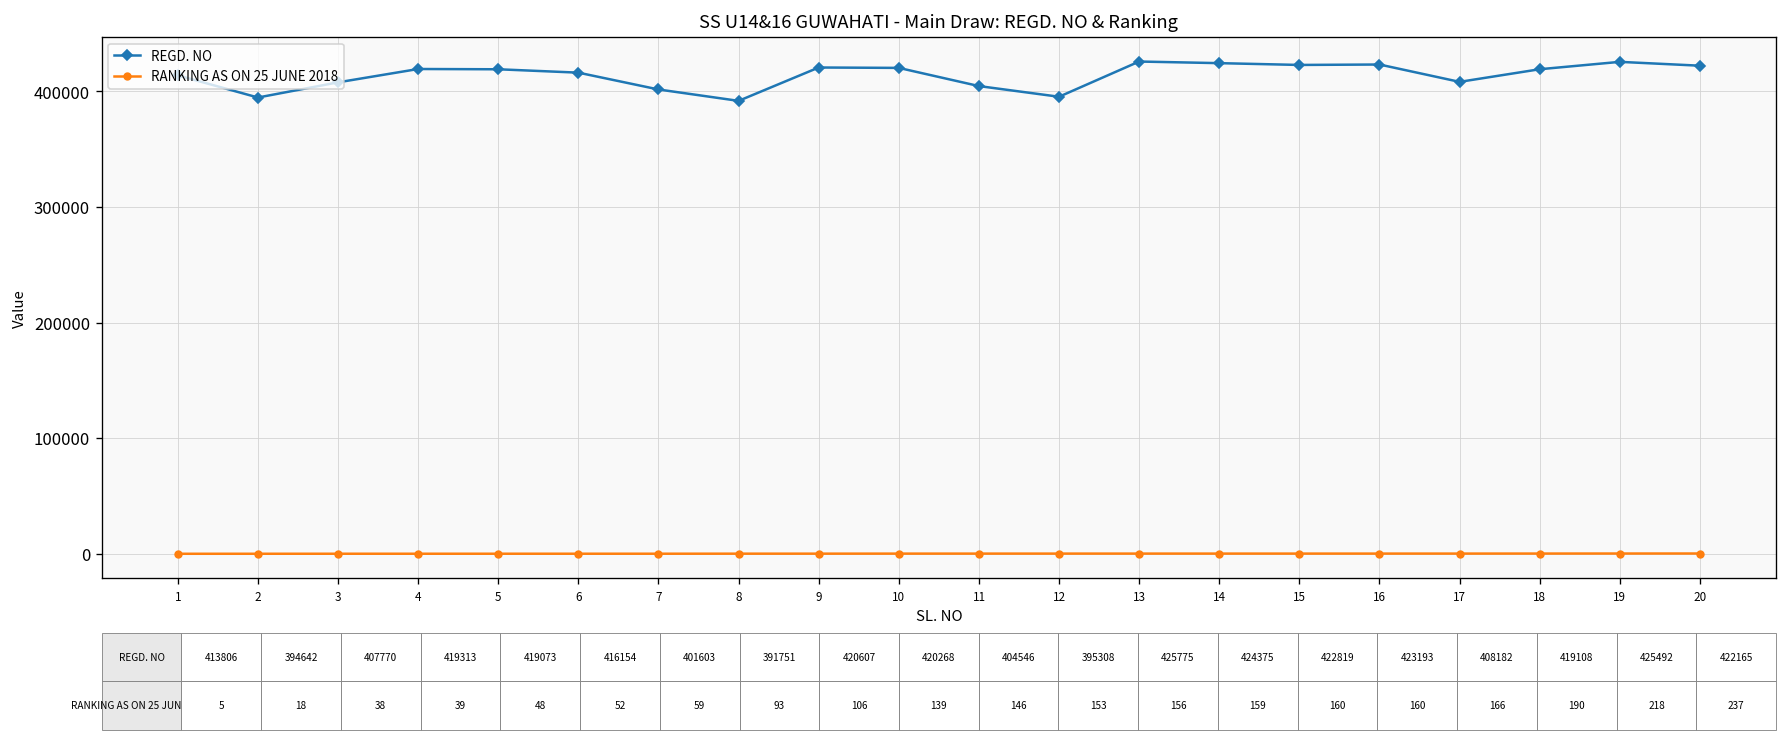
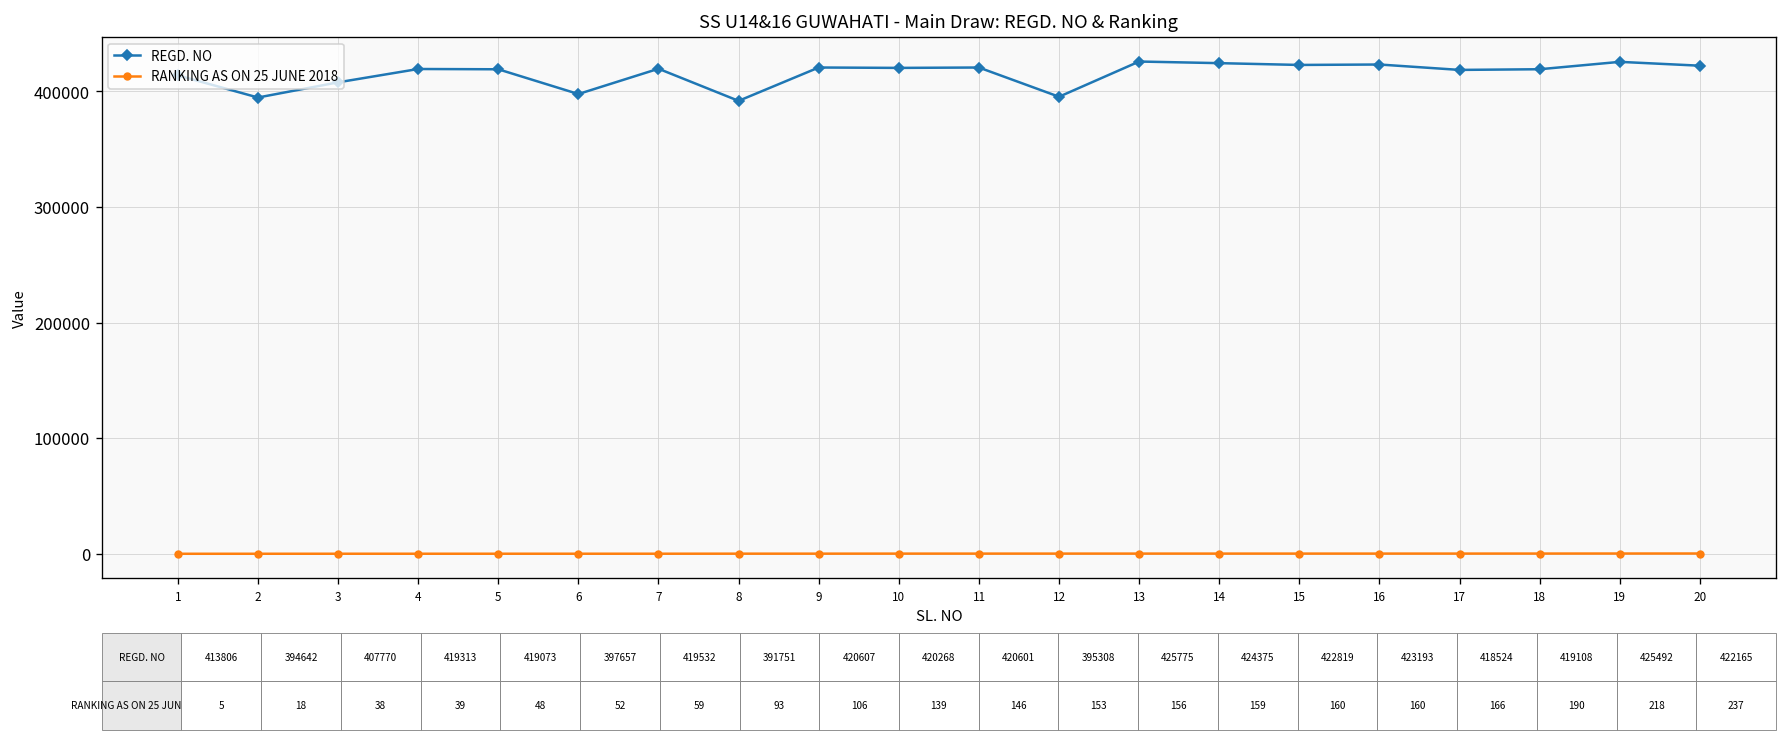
  {
    "REGD. NO": {
-     "6": 416154,
-     "7": 401603,
-     "11": 404546,
-     "17": 408182
+     "6": 397657,
+     "7": 419532,
+     "11": 420601,
+     "17": 418524
    },
    "RANKING AS ON 25 JUNE 2018": {
      "1": 0,
      "2": 0,
      "3": 0,
      "4": 0,
      "5": 0,
      "6": 0,
      "7": 0,
      "8": 0,
      "9": 0,
      "10": 0,
      "11": 0,
      "12": 0,
      "13": 0,
      "14": 0,
      "15": 0,
      "16": 0,
      "17": 0,
      "18": 0,
      "19": 0,
      "20": 0
    }
  }
